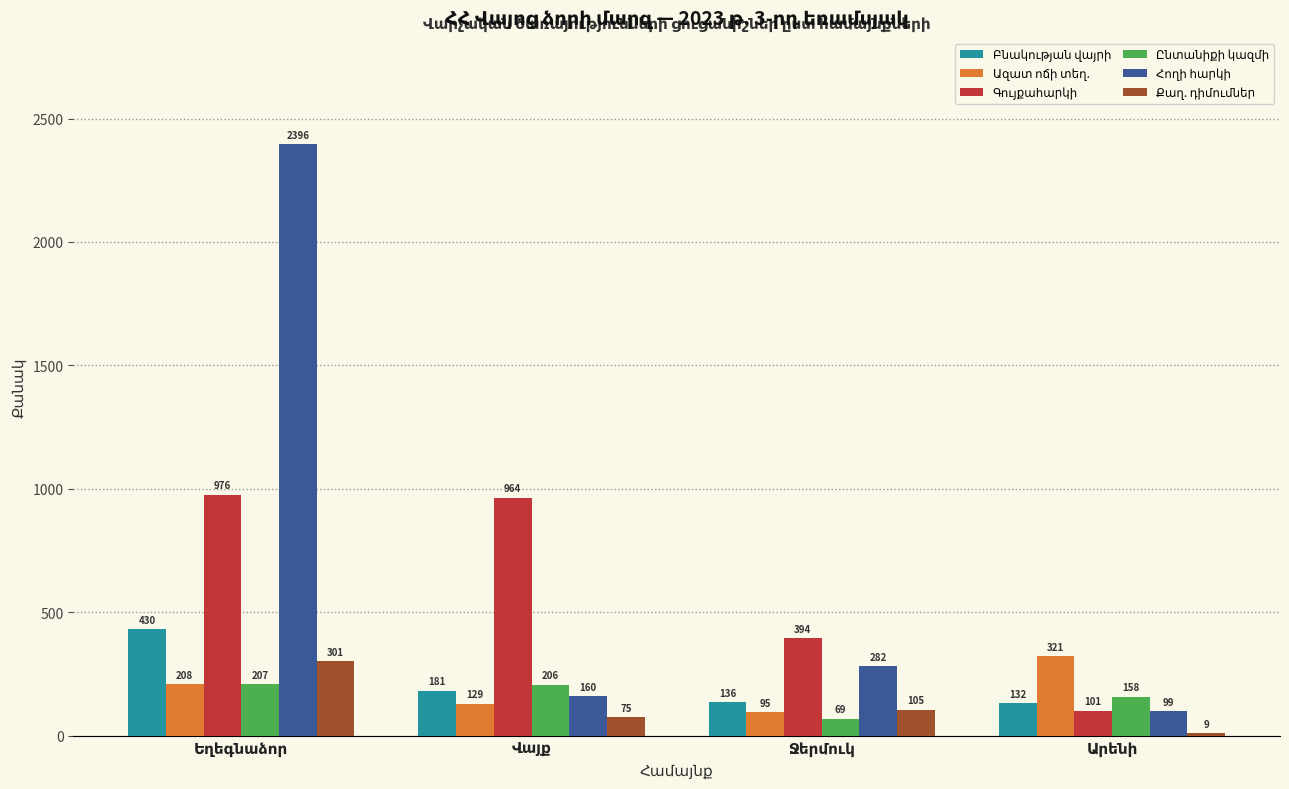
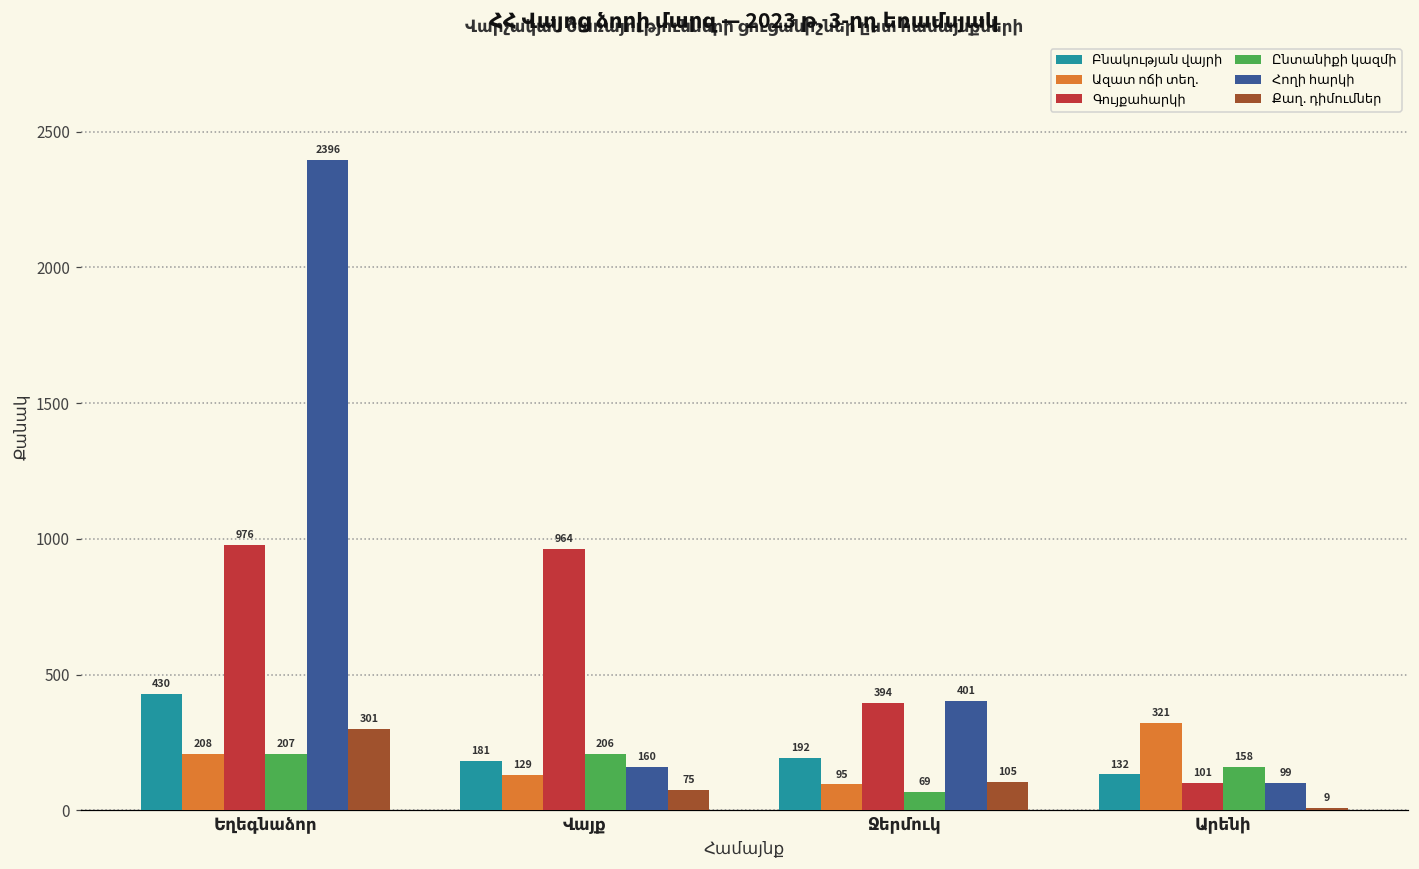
  {
    "Բնակության վայրի": {
      "Եղեգնաձոր": 430,
      "Վայք": 181,
-     "Ջերմուկ": 136,
+     "Ջերմուկ": 192,
      "Արենի": 132
    },
    "Ազատ ոճի տեղ.": {
      "Եղեգնաձոր": 208,
      "Վայք": 129,
      "Ջերմուկ": 95,
      "Արենի": 321
    },
    "Ընտանիքի կազմի": {
      "Եղեգնաձոր": 207,
      "Վայք": 206,
      "Ջերմուկ": 69,
      "Արենի": 158
    },
    "Հողի հարկի": {
      "Եղեգնաձոր": 2396,
      "Վայք": 160,
-     "Ջերմուկ": 282,
+     "Ջերմուկ": 401,
      "Արենի": 99
    }
  }
